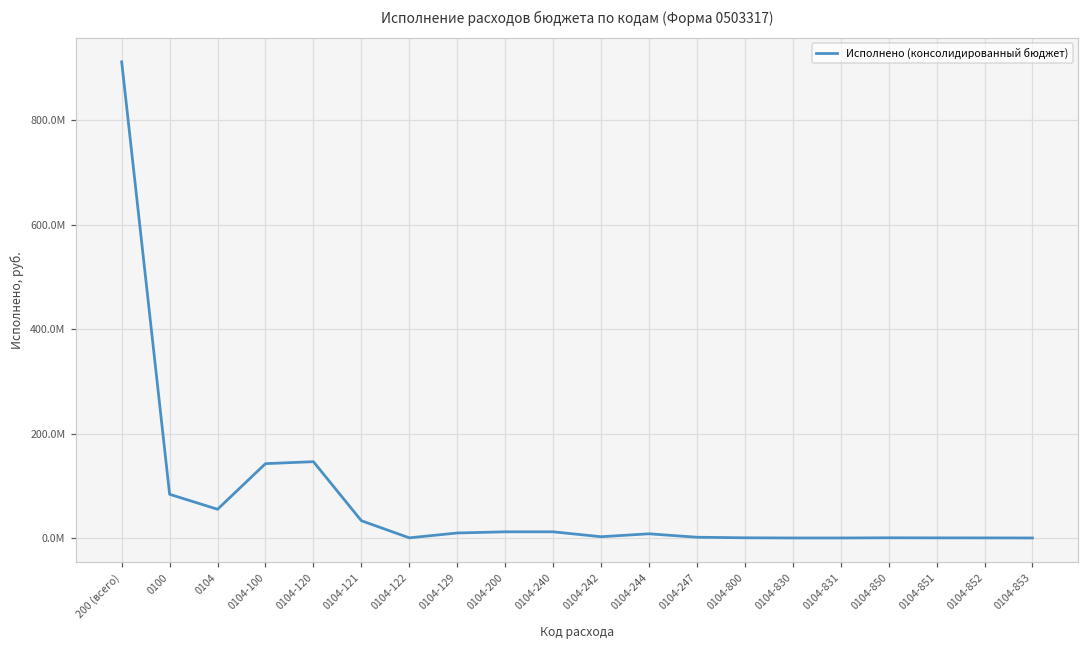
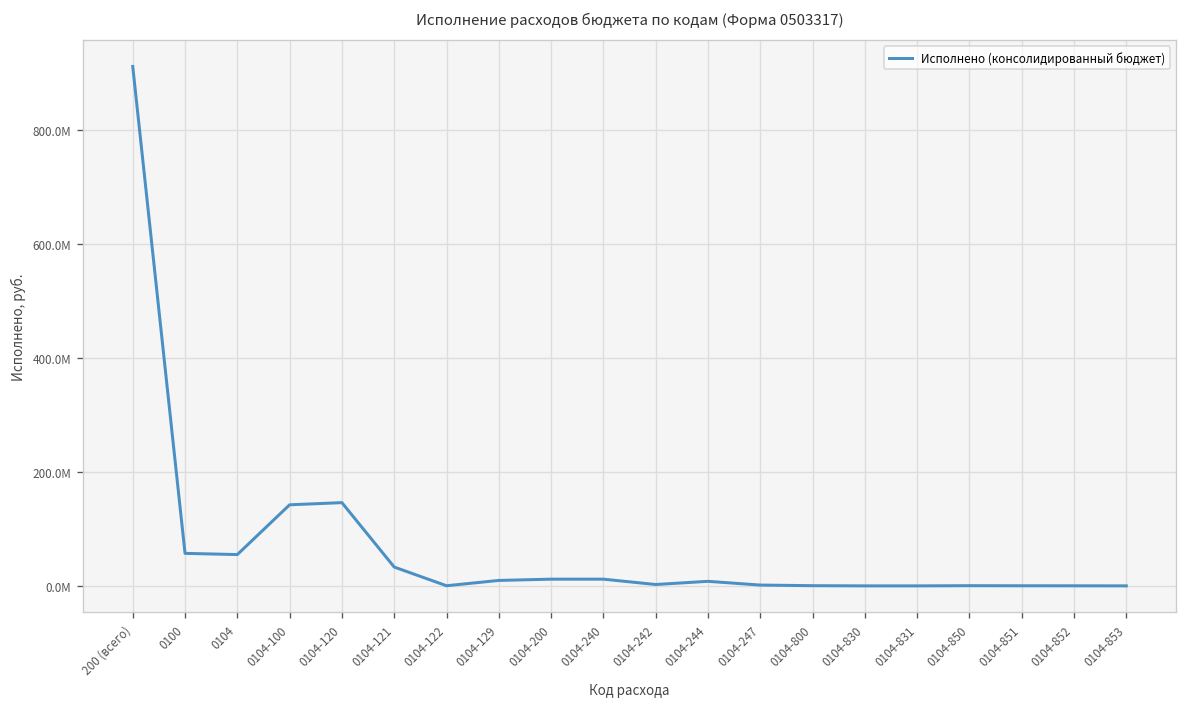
  {
    "200 (всего)": 910000000,
-   "0100": 80000000,
+   "0100": 60000000,
    "0104": 50000000,
    "0104-100": 140000000,
    "0104-120": 150000000,
    "0104-121": 30000000,
    "0104-122": 0,
    "0104-129": 10000000,
    "0104-200": 10000000,
    "0104-240": 10000000,
    "0104-242": 0,
    "0104-244": 10000000,
    "0104-247": 0,
    "0104-800": 0,
    "0104-830": 0,
    "0104-831": 0,
    "0104-850": 0,
    "0104-851": 0,
    "0104-852": 0,
    "0104-853": 0
  }
